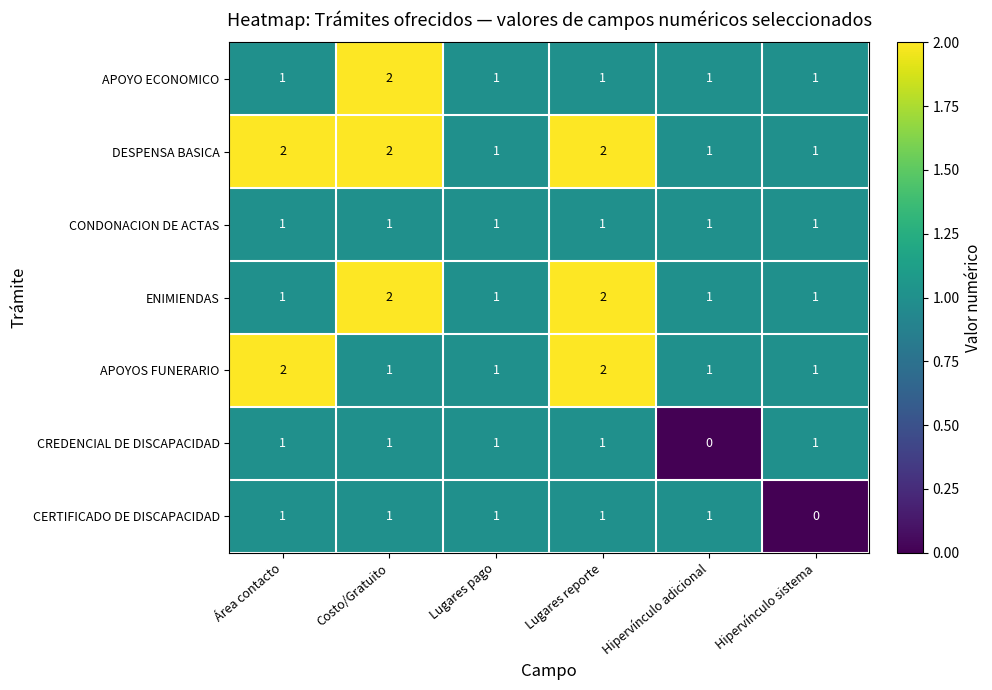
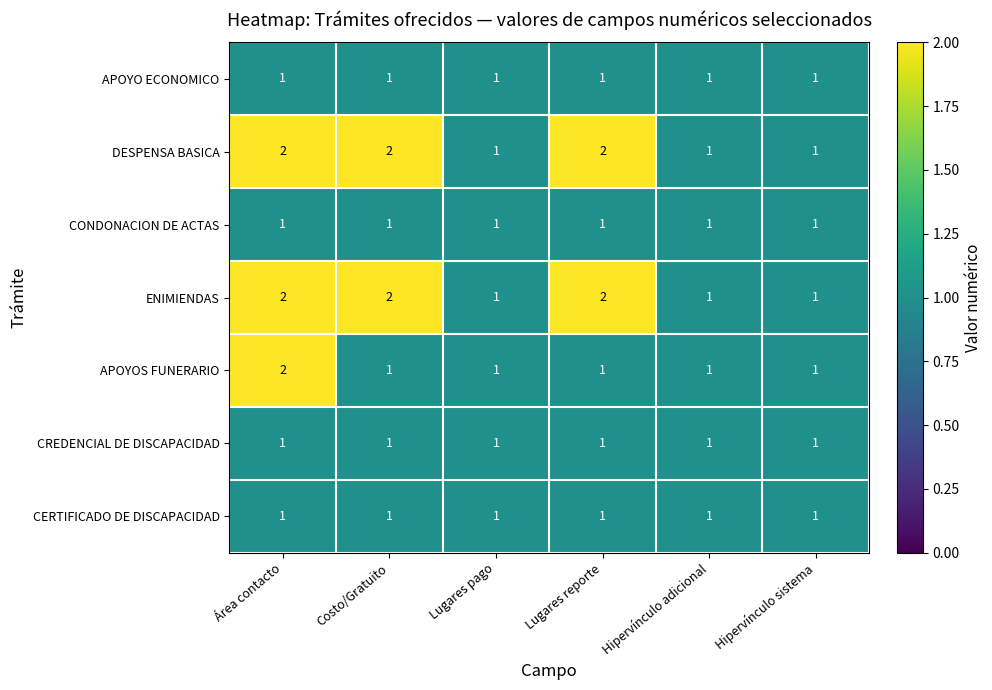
  {
    "APOYO ECONOMICO": {
      "Área contacto": 1,
-     "Costo/Gratuito": 2,
+     "Costo/Gratuito": 1,
      "Lugares pago": 1,
      "Lugares reporte": 1,
      "Hipervínculo adicional": 1,
      "Hipervínculo sistema": 1
    },
    "DESPENSA BASICA": {
      "Área contacto": 2,
      "Costo/Gratuito": 2,
      "Lugares pago": 1,
      "Lugares reporte": 2,
      "Hipervínculo adicional": 1,
      "Hipervínculo sistema": 1
    },
    "CONDONACION DE ACTAS": {
      "Área contacto": 1,
      "Costo/Gratuito": 1,
      "Lugares pago": 1,
      "Lugares reporte": 1,
      "Hipervínculo adicional": 1,
      "Hipervínculo sistema": 1
    },
    "ENIMIENDAS": {
-     "Área contacto": 1,
+     "Área contacto": 2,
      "Costo/Gratuito": 2,
      "Lugares pago": 1,
      "Lugares reporte": 2,
      "Hipervínculo adicional": 1,
      "Hipervínculo sistema": 1
    },
    "APOYOS FUNERARIO": {
      "Área contacto": 2,
      "Costo/Gratuito": 1,
      "Lugares pago": 1,
-     "Lugares reporte": 2,
+     "Lugares reporte": 1,
      "Hipervínculo adicional": 1,
      "Hipervínculo sistema": 1
    },
    "CREDENCIAL DE DISCAPACIDAD": {
      "Área contacto": 1,
      "Costo/Gratuito": 1,
      "Lugares pago": 1,
      "Lugares reporte": 1,
-     "Hipervínculo adicional": 0,
+     "Hipervínculo adicional": 1,
      "Hipervínculo sistema": 1
    },
    "CERTIFICADO DE DISCAPACIDAD": {
      "Área contacto": 1,
      "Costo/Gratuito": 1,
      "Lugares pago": 1,
      "Lugares reporte": 1,
      "Hipervínculo adicional": 1,
-     "Hipervínculo sistema": 0
+     "Hipervínculo sistema": 1
    }
  }
